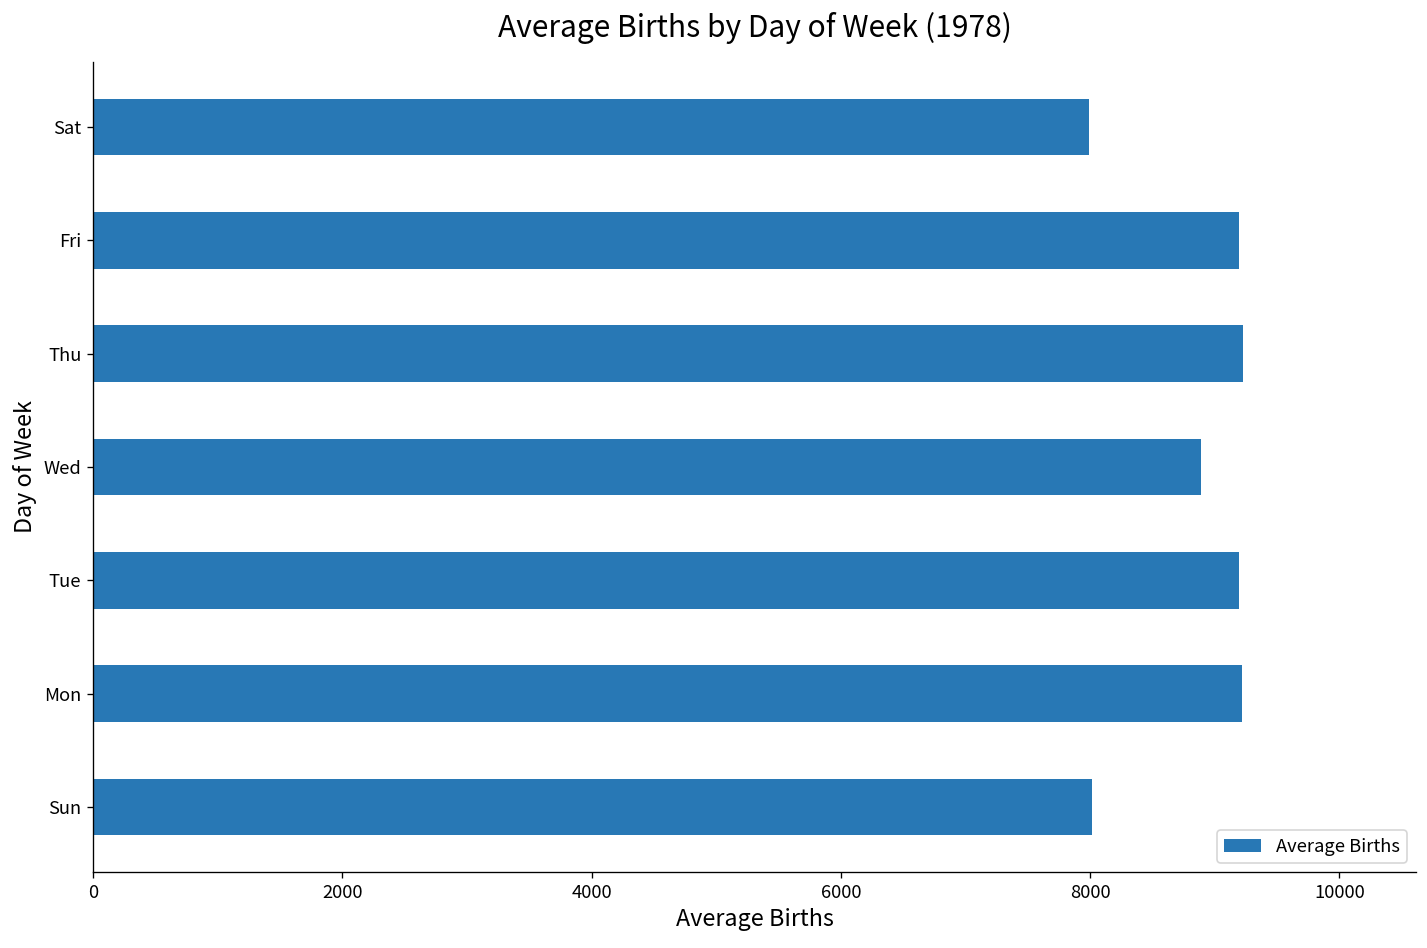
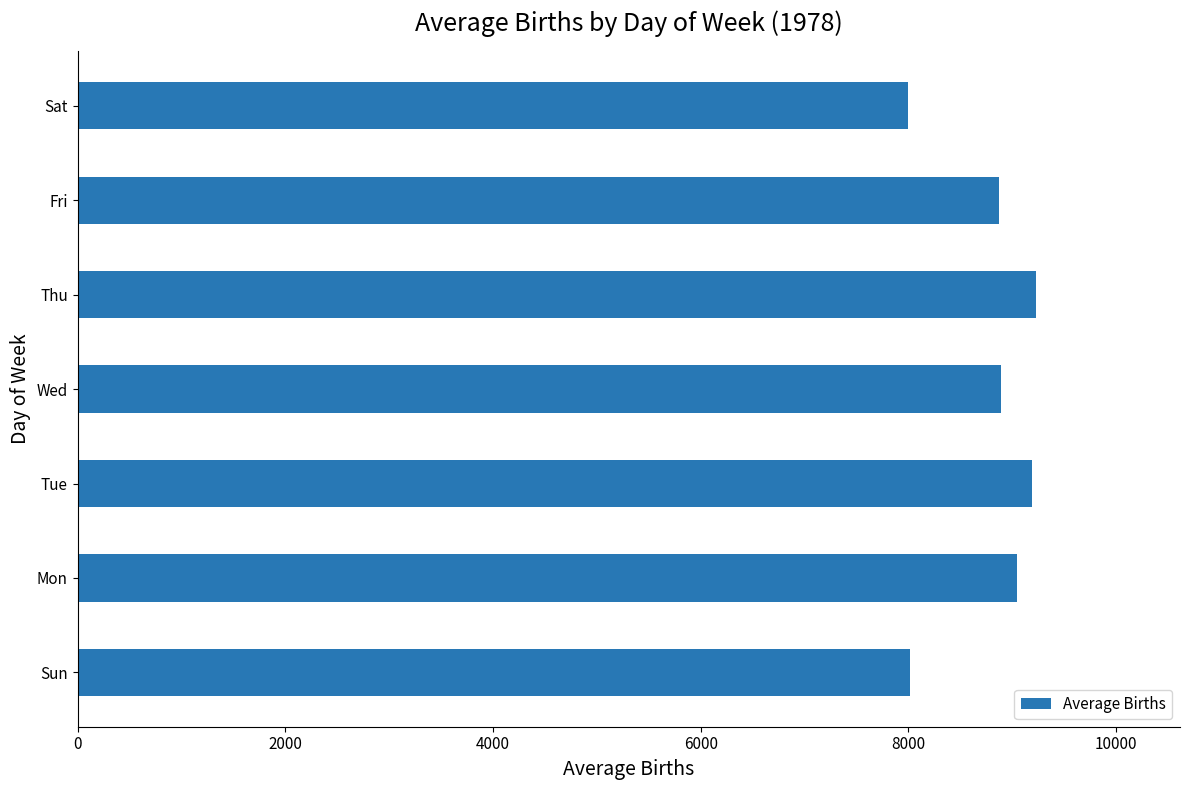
  {
    "Sat": 7990,
-   "Fri": 9200,
+   "Fri": 8870,
    "Thu": 9230,
    "Wed": 8890,
    "Tue": 9190,
-   "Mon": 9220,
+   "Mon": 9050,
    "Sun": 8010
  }
